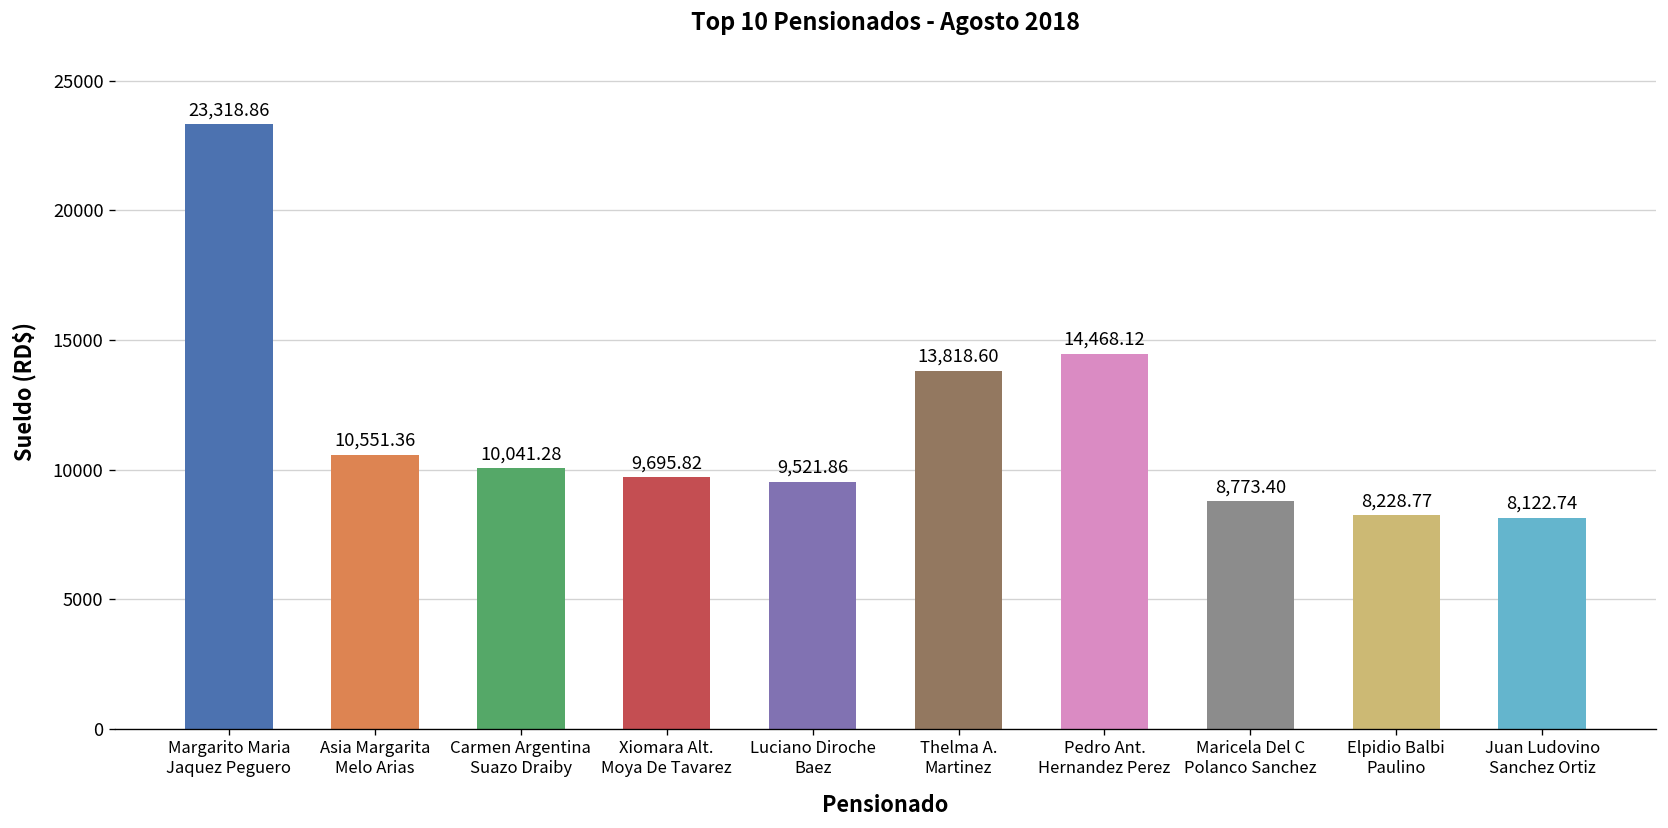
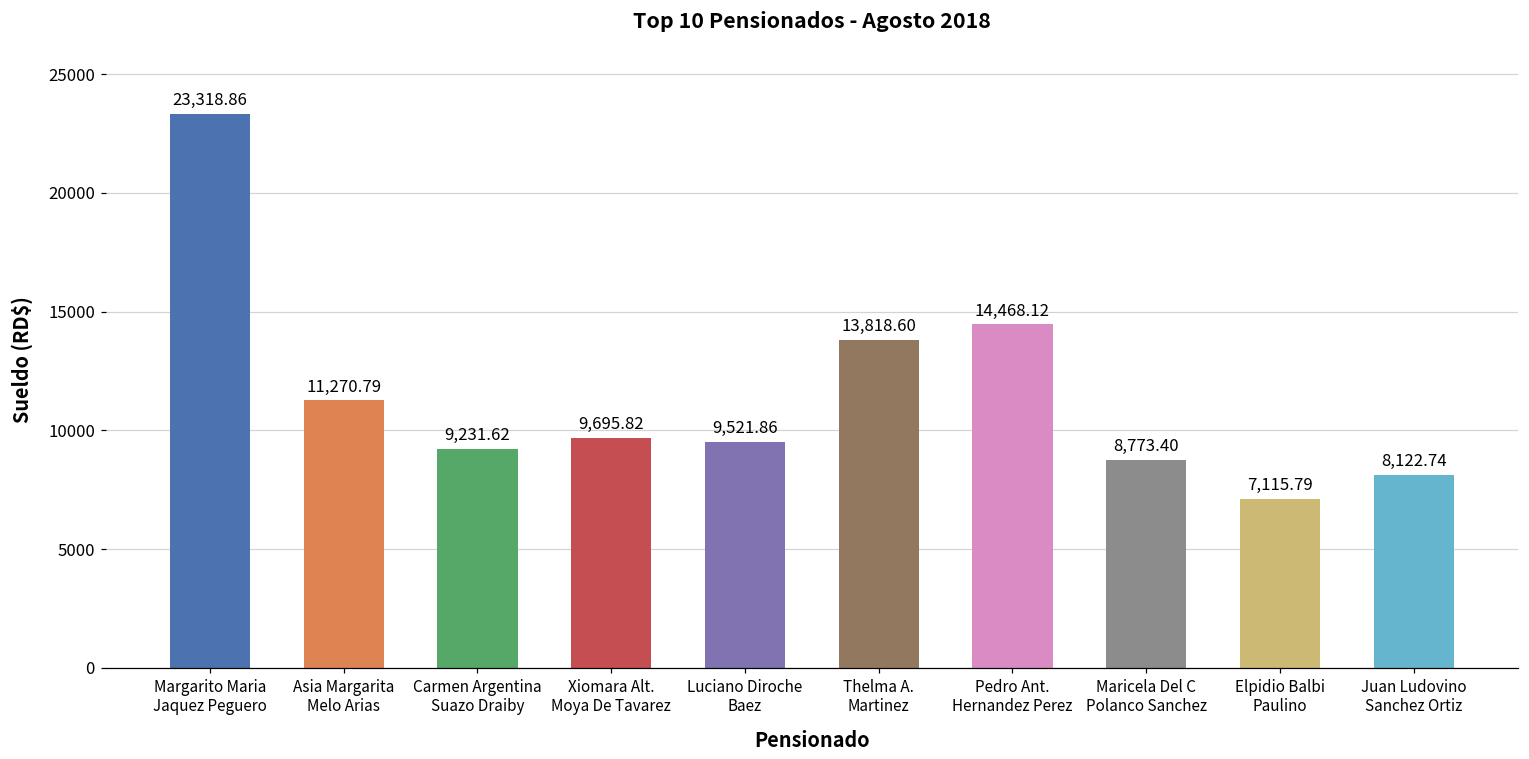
  {
    "Margarito Maria Jaquez Peguero": "23,318.86",
-   "Asia Margarita Melo Arias": "10,551.36",
-   "Carmen Argentina Suazo Draiby": "10,041.28",
+   "Asia Margarita Melo Arias": "11,270.79",
+   "Carmen Argentina Suazo Draiby": "9,231.62",
    "Xiomara Alt. Moya De Tavarez": "9,695.82",
    "Luciano Diroche Baez": "9,521.86",
    "Thelma A. Martinez": "13,818.60",
    "Pedro Ant. Hernandez Perez": "14,468.12",
    "Maricela Del C Polanco Sanchez": "8,773.40",
-   "Elpidio Balbi Paulino": "8,228.77",
+   "Elpidio Balbi Paulino": "7,115.79",
    "Juan Ludovino Sanchez Ortiz": "8,122.74"
  }
